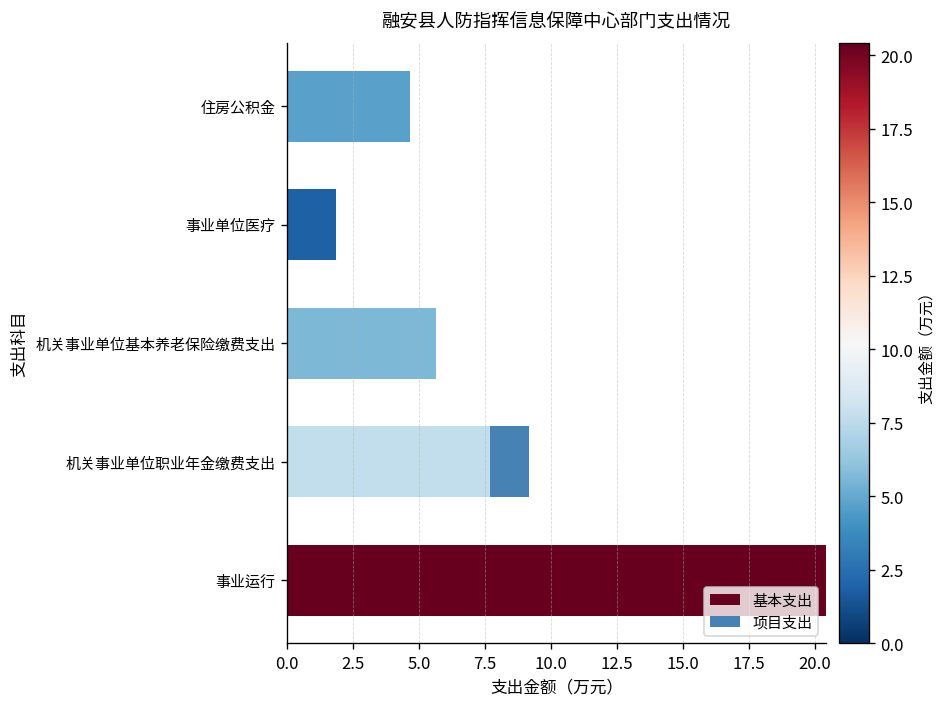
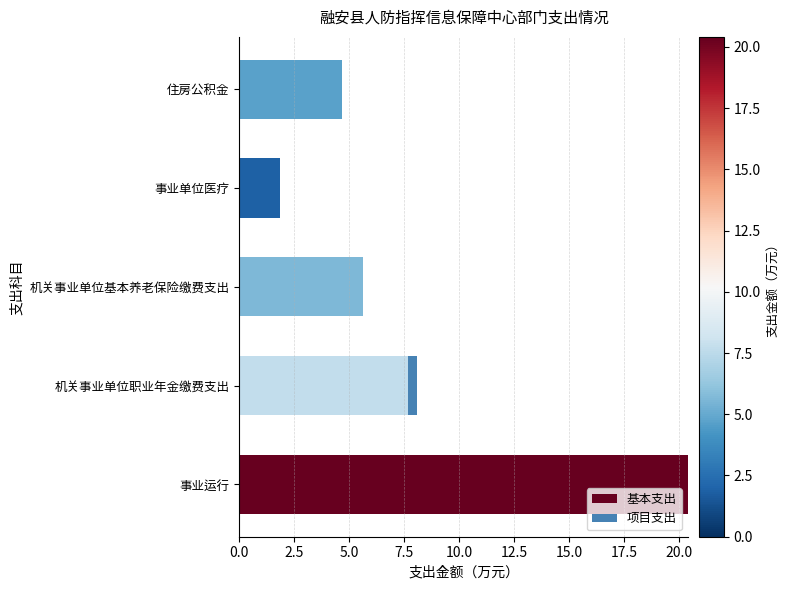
  {
    "基本支出": {
      "住房公积金": 4.7,
      "事业单位医疗": 1.9,
      "机关事业单位基本养老保险缴费支出": 5.6,
      "机关事业单位职业年金缴费支出": 7.7,
      "事业运行": 20.4
    },
    "项目支出": {
      "住房公积金": 0.0,
      "事业单位医疗": 0.0,
      "机关事业单位基本养老保险缴费支出": 0.0,
-     "机关事业单位职业年金缴费支出": 1.5,
+     "机关事业单位职业年金缴费支出": 0.4,
      "事业运行": 0.0
    }
  }
